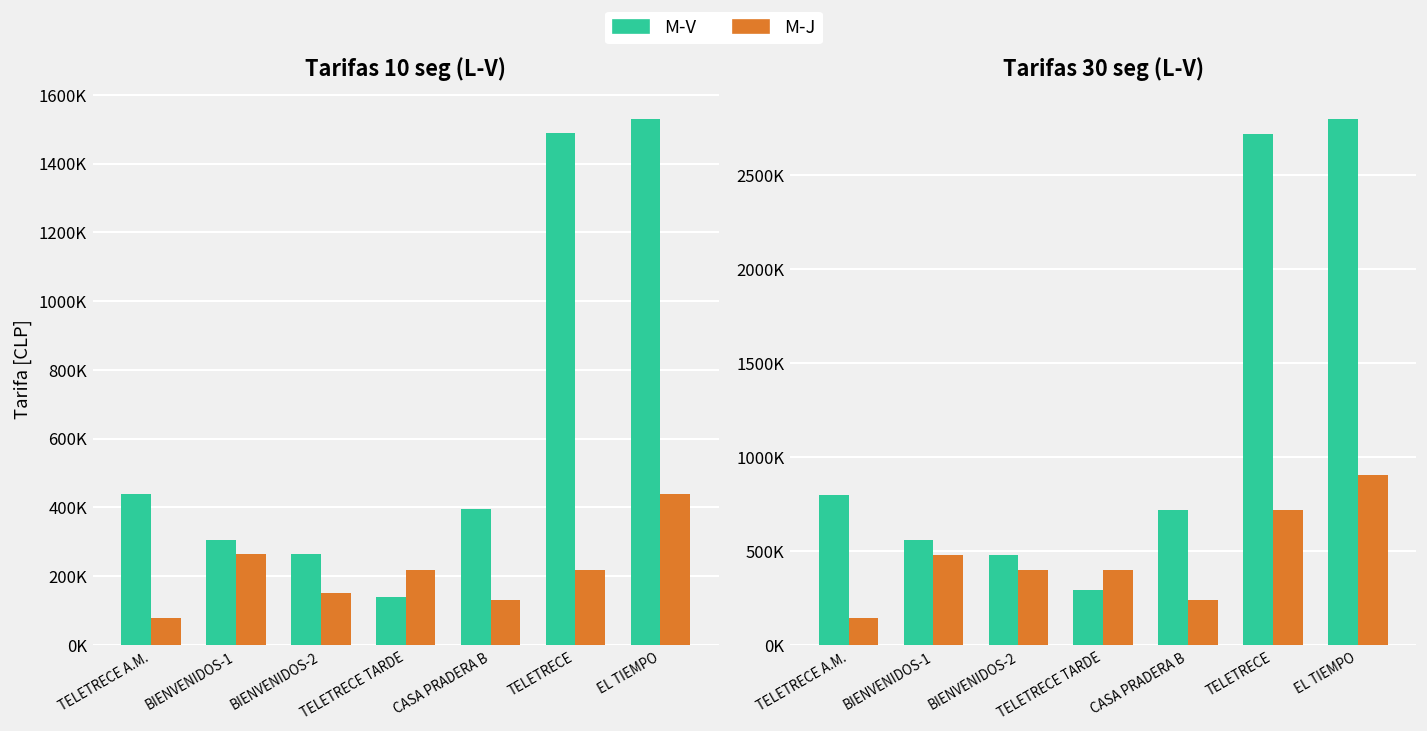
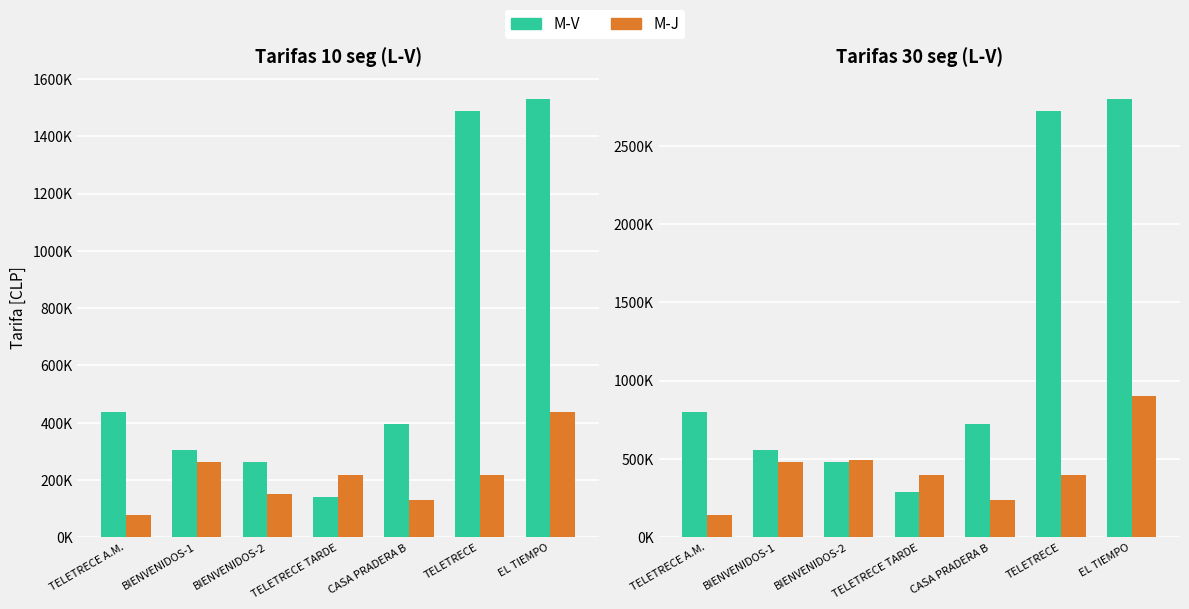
  {
    "Tarifas 10 seg (L-V)": {
      "M-V": {
        "TELETRECE A.M.": 440000,
        "BIENVENIDOS-1": 310000,
        "BIENVENIDOS-2": 260000,
        "TELETRECE TARDE": 140000,
        "CASA PRADERA B": 390000,
        "TELETRECE": 1490000,
        "EL TIEMPO": 1530000
      },
      "M-J": {
        "TELETRECE A.M.": 80000,
        "BIENVENIDOS-1": 260000,
        "BIENVENIDOS-2": 150000,
        "TELETRECE TARDE": 220000,
        "CASA PRADERA B": 130000,
        "TELETRECE": 220000,
        "EL TIEMPO": 440000
      }
    },
    "Tarifas 30 seg (L-V)": {
      "M-V": {
        "TELETRECE A.M.": 800000,
        "BIENVENIDOS-1": 560000,
        "BIENVENIDOS-2": 480000,
        "TELETRECE TARDE": 290000,
        "CASA PRADERA B": 720000,
        "TELETRECE": 2720000,
        "EL TIEMPO": 2800000
      },
      "M-J": {
        "TELETRECE A.M.": 140000,
        "BIENVENIDOS-1": 480000,
-       "BIENVENIDOS-2": 400000,
+       "BIENVENIDOS-2": 500000,
        "TELETRECE TARDE": 400000,
        "CASA PRADERA B": 240000,
-       "TELETRECE": 720000,
+       "TELETRECE": 400000,
        "EL TIEMPO": 900000
      }
    }
  }
